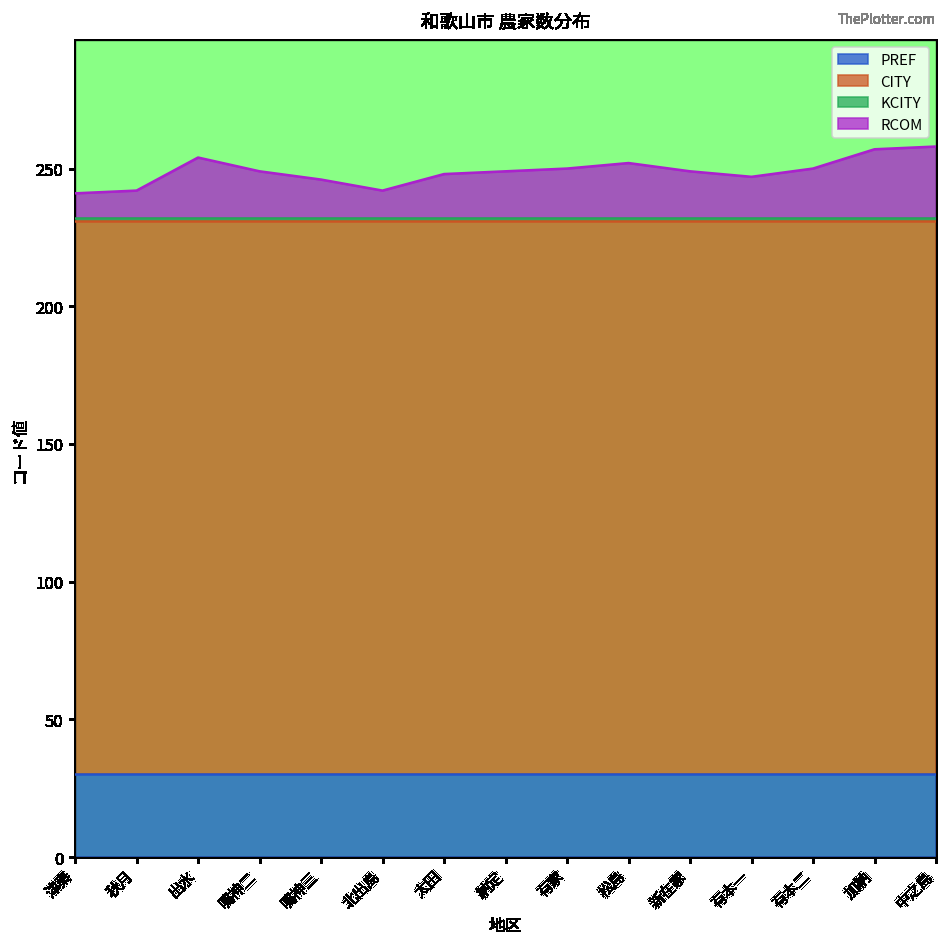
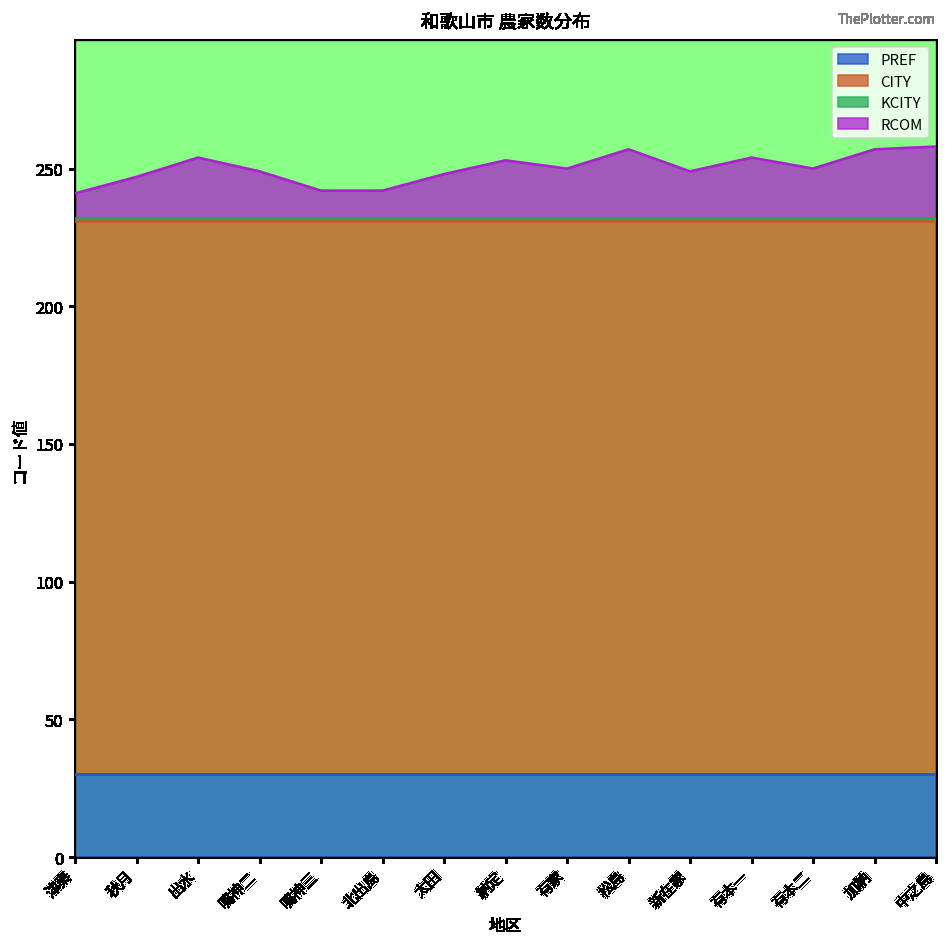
  {
    "PREF": {
      "津秦": 30,
      "秋月": 30,
      "出水": 30,
      "鳴神二": 30,
      "鳴神三": 30,
      "北出島": 30,
      "太田": 30,
      "納定": 30,
      "有家": 30,
      "松島": 30,
      "新在家": 30,
      "有本一": 30,
      "有本二": 30,
      "加納": 30,
      "中之島": 30
    },
    "RCOM": {
      "津秦": 241,
-     "秋月": 242,
+     "秋月": 247,
      "出水": 254,
      "鳴神二": 249,
-     "鳴神三": 246,
+     "鳴神三": 242,
      "北出島": 242,
      "太田": 248,
-     "納定": 249,
+     "納定": 253,
      "有家": 250,
-     "松島": 252,
+     "松島": 257,
      "新在家": 249,
-     "有本一": 247,
+     "有本一": 254,
      "有本二": 250,
      "加納": 257,
      "中之島": 258
    }
  }
